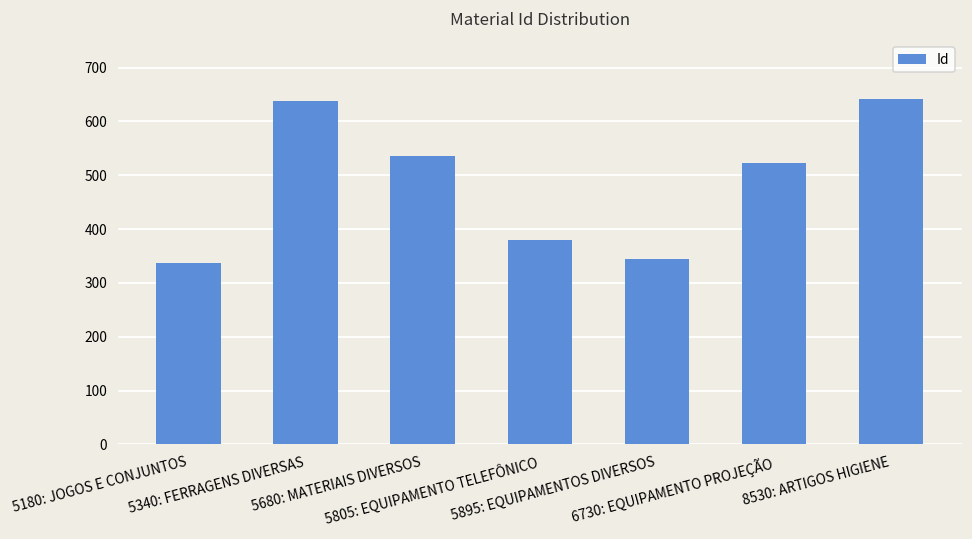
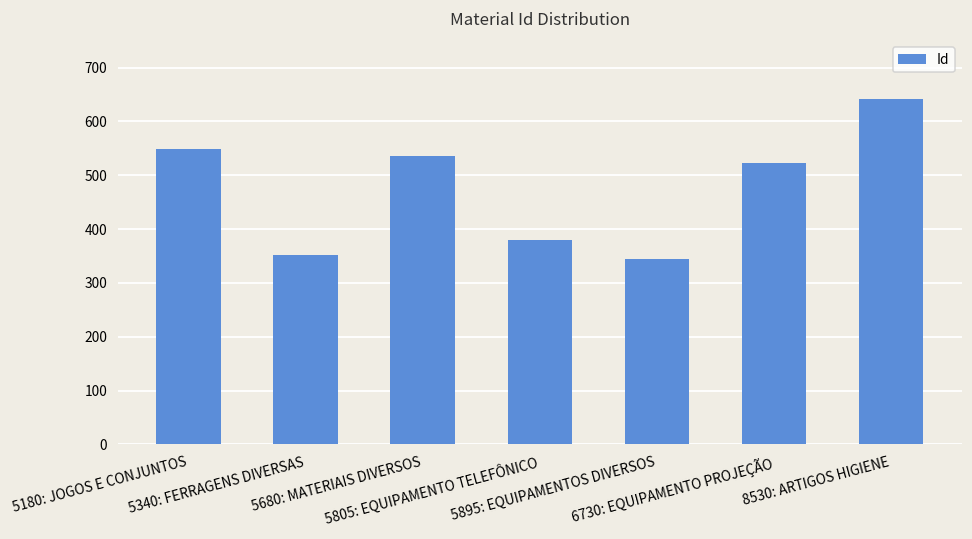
  {
-   "5180: JOGOS E CONJUNTOS": 340,
-   "5340: FERRAGENS DIVERSAS": 640,
+   "5180: JOGOS E CONJUNTOS": 550,
+   "5340: FERRAGENS DIVERSAS": 350,
    "5680: MATERIAIS DIVERSOS": 540,
    "5805: EQUIPAMENTO TELEFÔNICO": 380,
    "5895: EQUIPAMENTOS DIVERSOS": 350,
    "6730: EQUIPAMENTO PROJEÇÃO": 520,
    "8530: ARTIGOS HIGIENE": 640
  }
